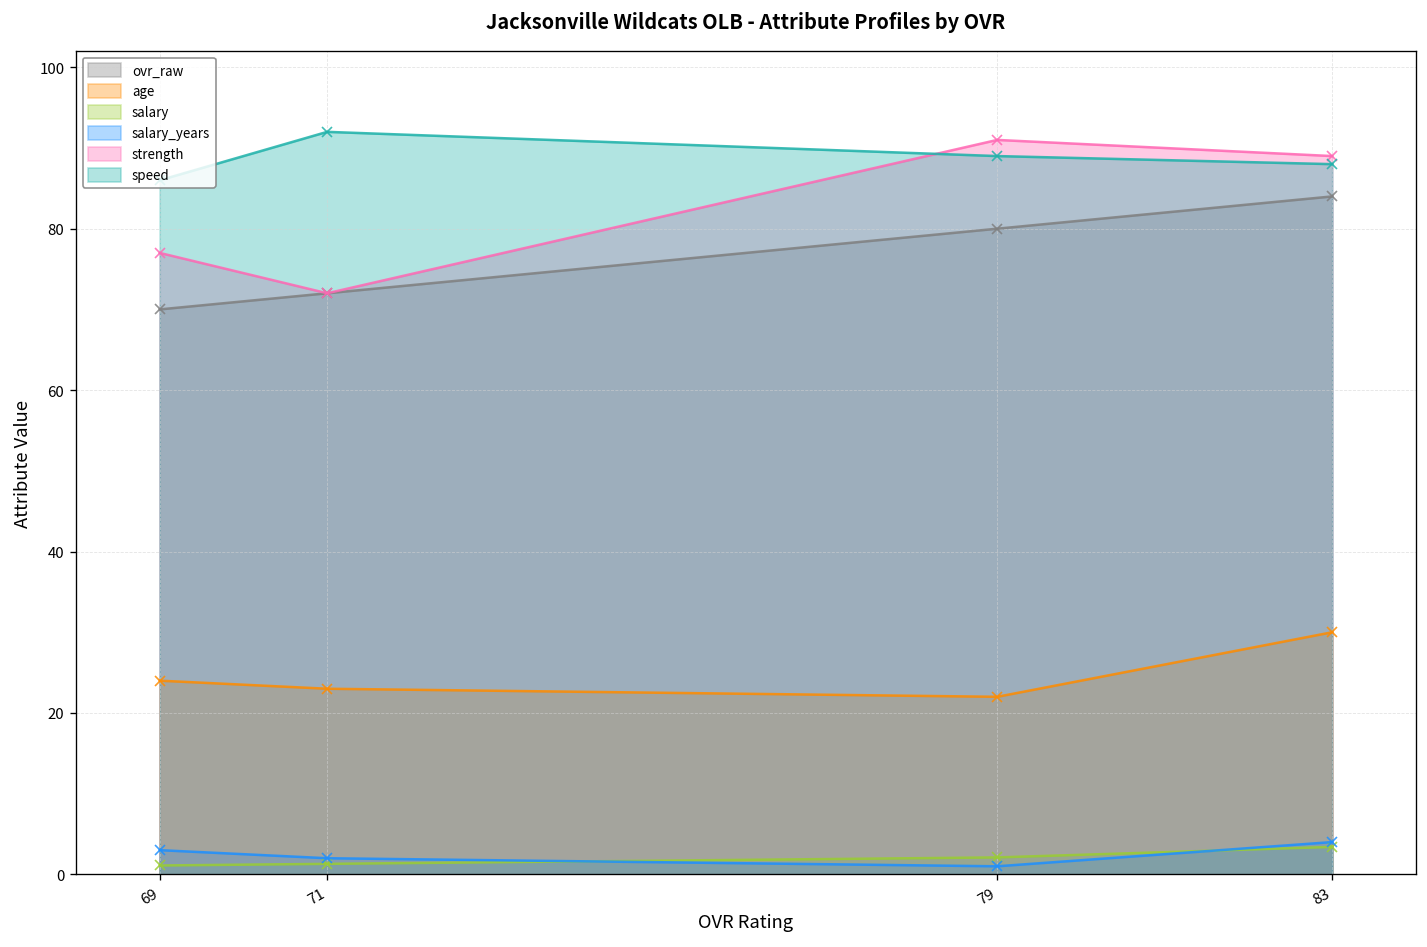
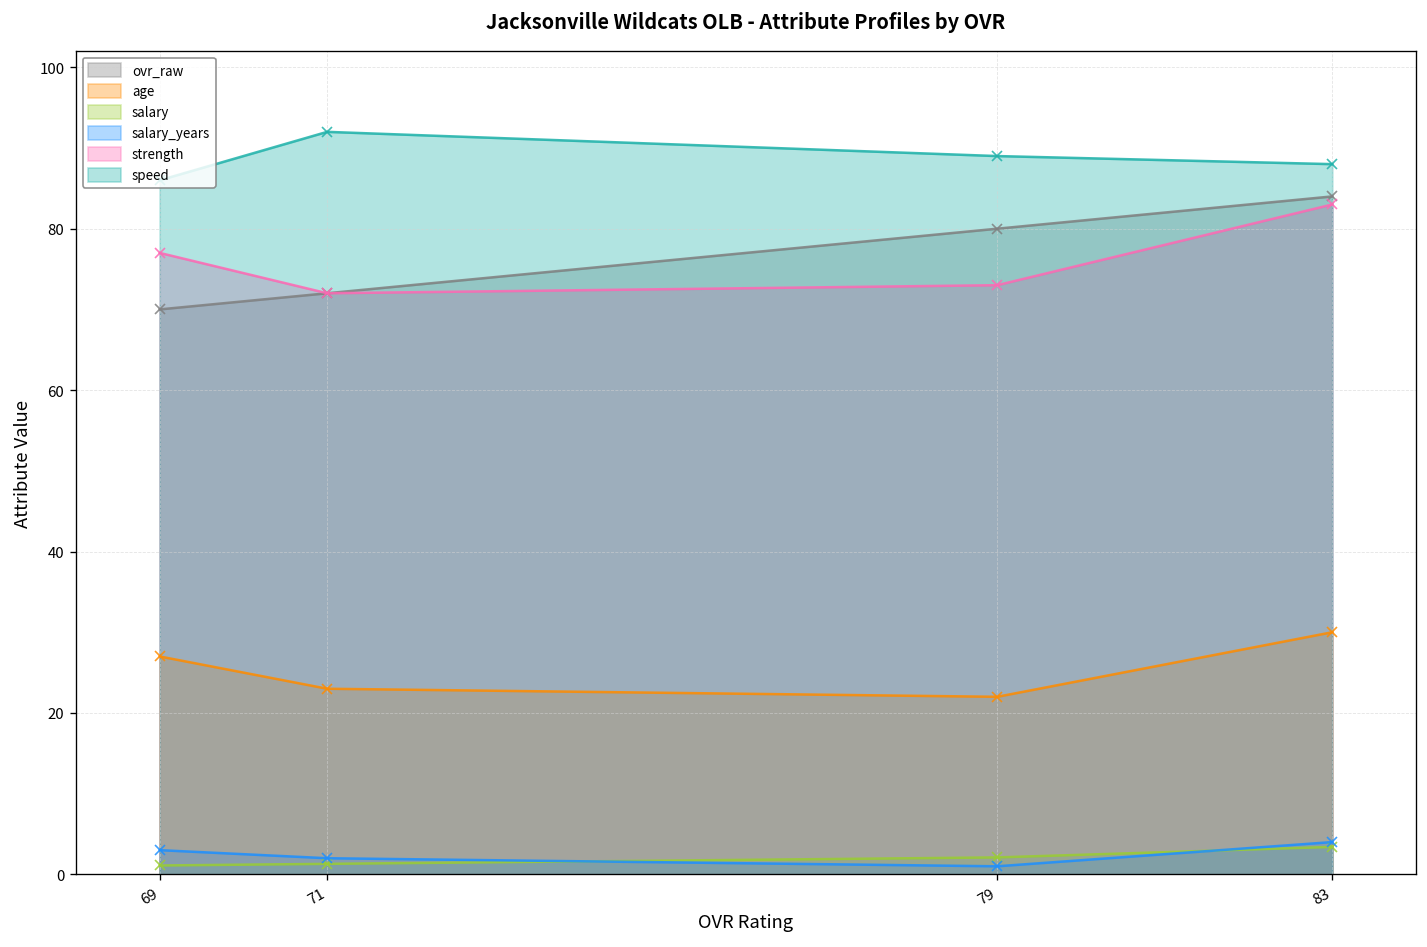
  {
    "age": {
-     "69": 24,
+     "69": 27,
      "71": 23,
      "79": 22,
      "83": 30
    },
    "strength": {
      "69": 77,
-     "79": 91,
-     "83": 89
+     "79": 73,
+     "83": 83
    }
  }
